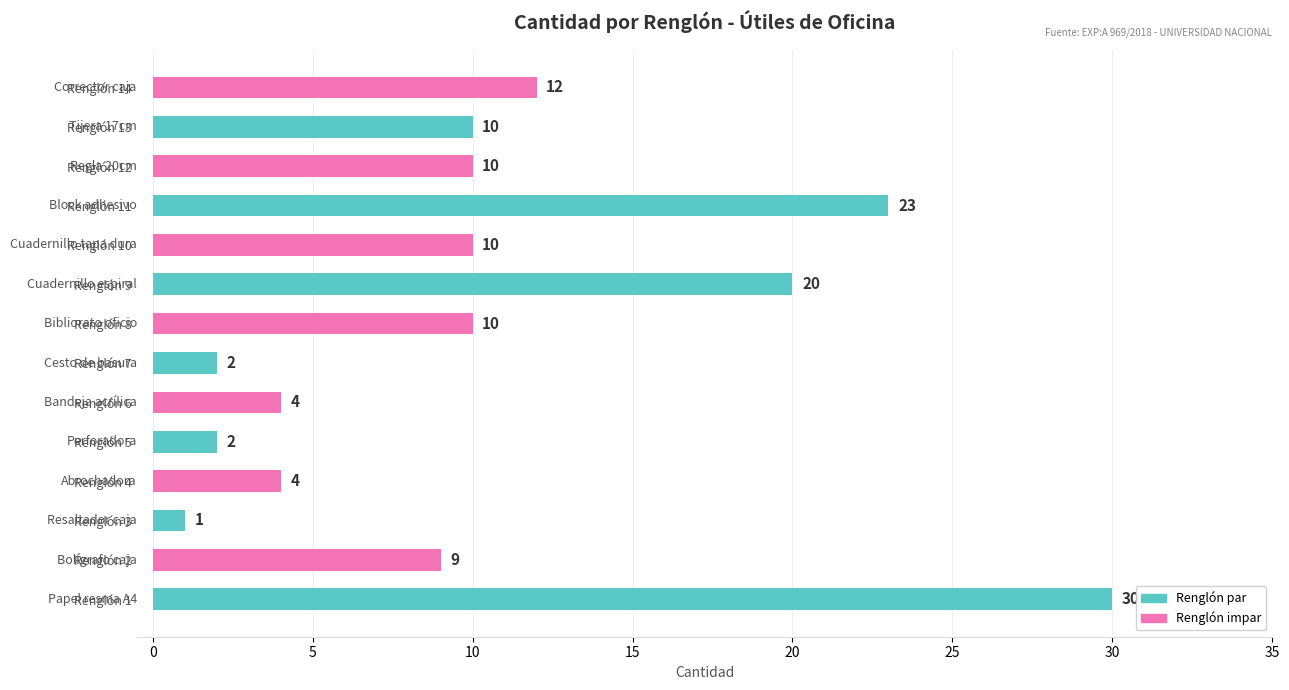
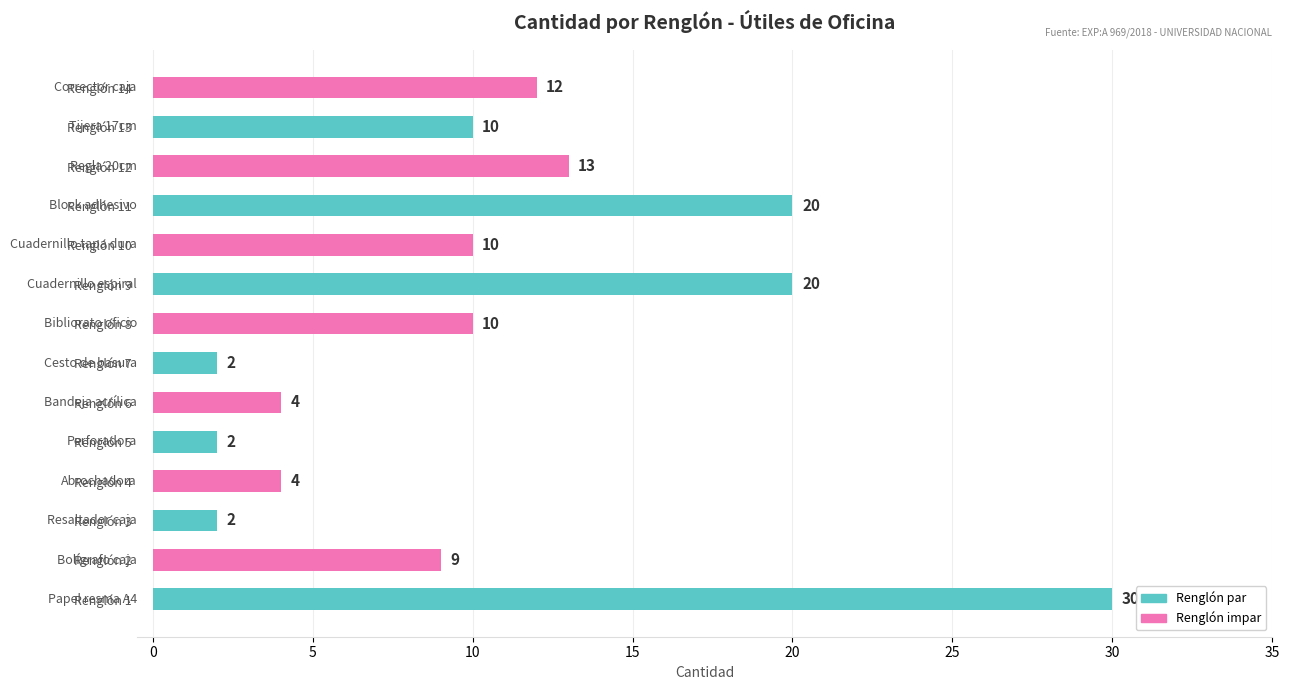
  {
    "Renglón 14": 12,
    "Renglón 13": 10,
-   "Renglón 12": 10,
-   "Renglón 11": 23,
+   "Renglón 12": 13,
+   "Renglón 11": 20,
    "Renglón 10": 10,
    "Renglón 9": 20,
    "Renglón 8": 10,
    "Renglón 7": 2,
    "Renglón 6": 4,
    "Renglón 5": 2,
    "Renglón 4": 4,
-   "Renglón 3": 1,
+   "Renglón 3": 2,
    "Renglón 2": 9
  }
